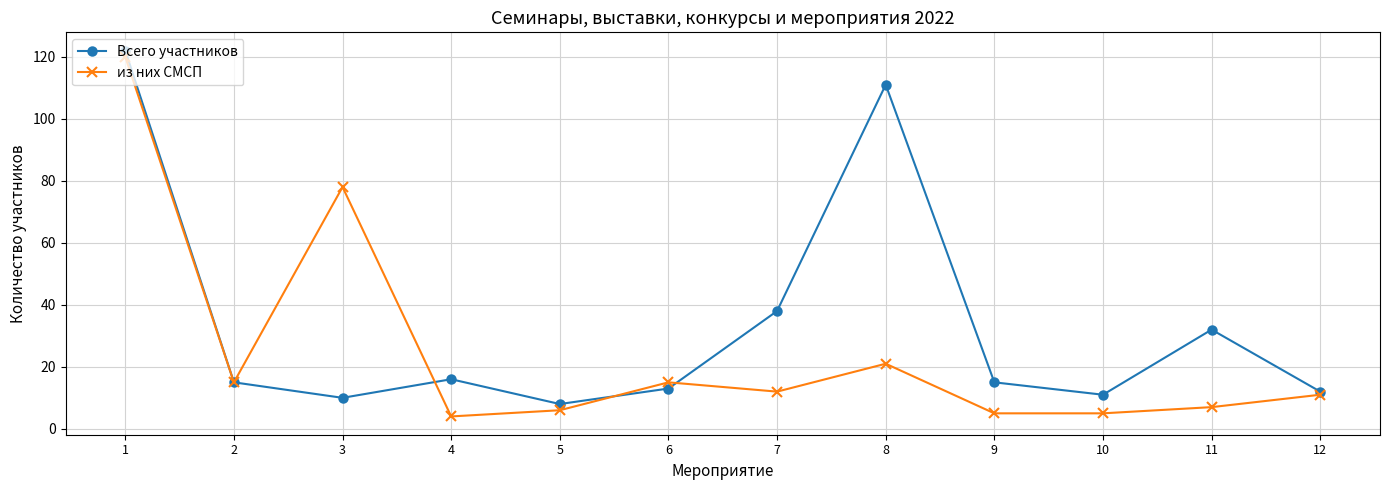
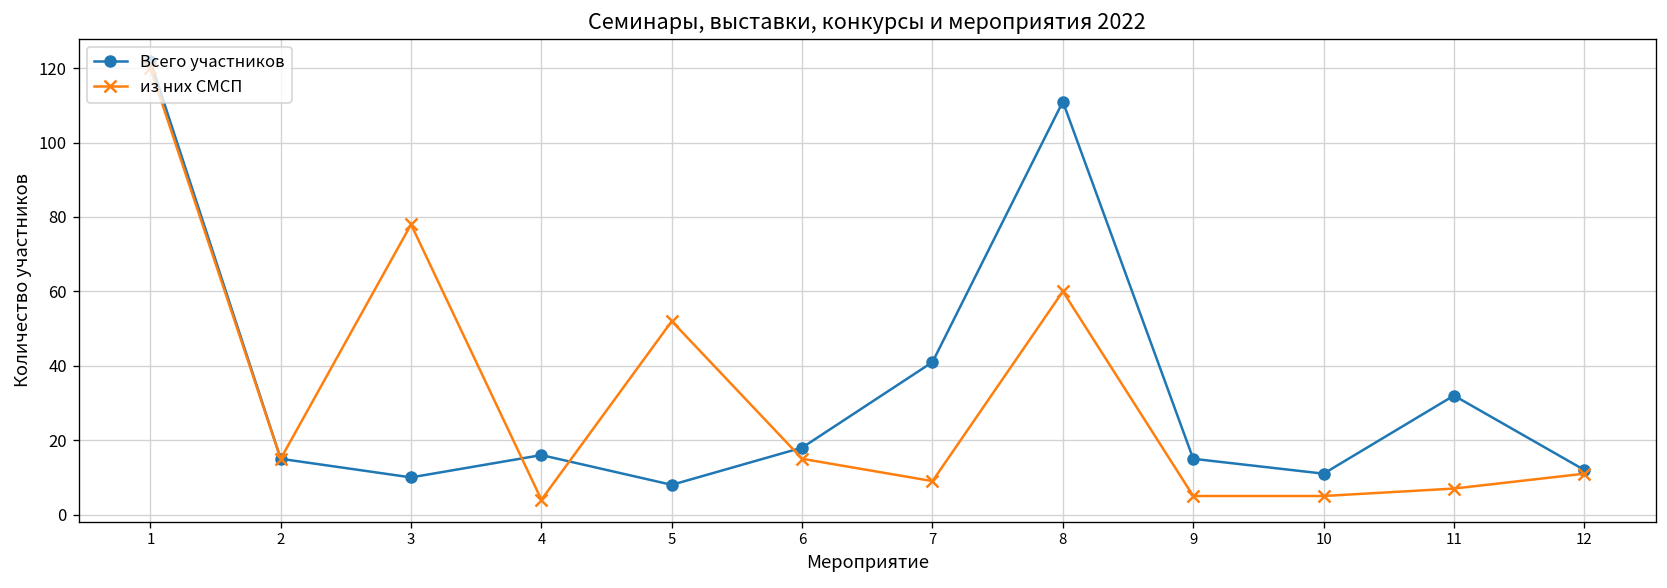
  {
    "Всего участников": {
      "3": 10,
      "4": 16,
      "5": 8,
-     "6": 13,
-     "7": 38,
+     "6": 18,
+     "7": 41,
      "8": 111,
      "9": 15,
      "10": 11,
      "11": 32,
      "12": 12
    },
    "из них СМСП": {
      "3": 78,
      "4": 4,
-     "5": 6,
+     "5": 52,
      "6": 15,
-     "7": 12,
-     "8": 21,
+     "7": 9,
+     "8": 60,
      "9": 5,
      "10": 5,
      "11": 7,
      "12": 11
    }
  }
